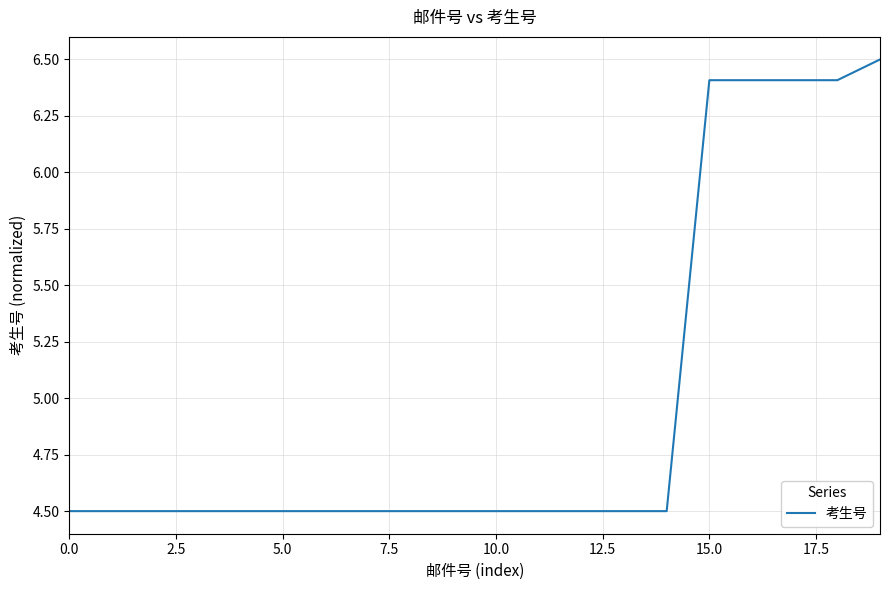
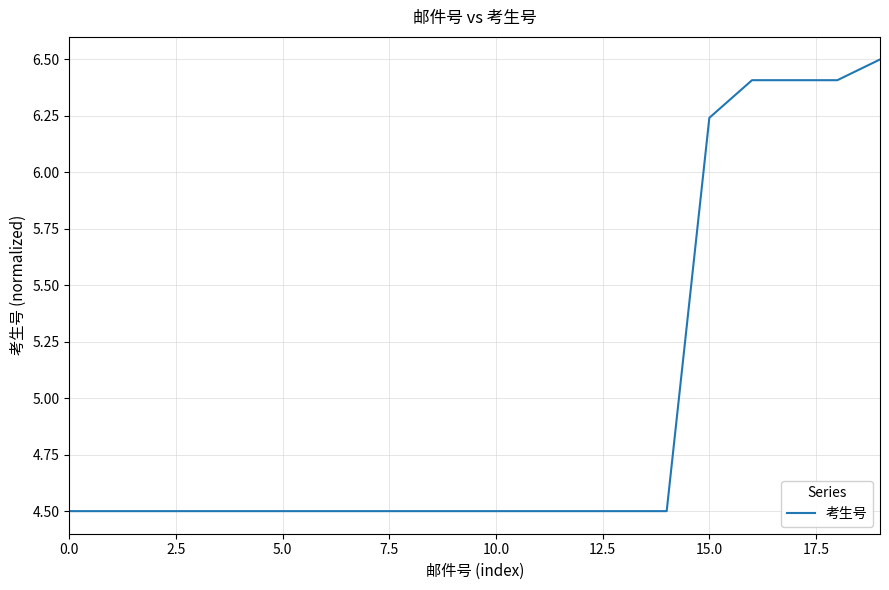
  {
    "0.0": 4.50,
    "5.0": 4.50,
    "10.0": 4.50,
-   "15.0": 6.41
+   "15.0": 6.24
  }
